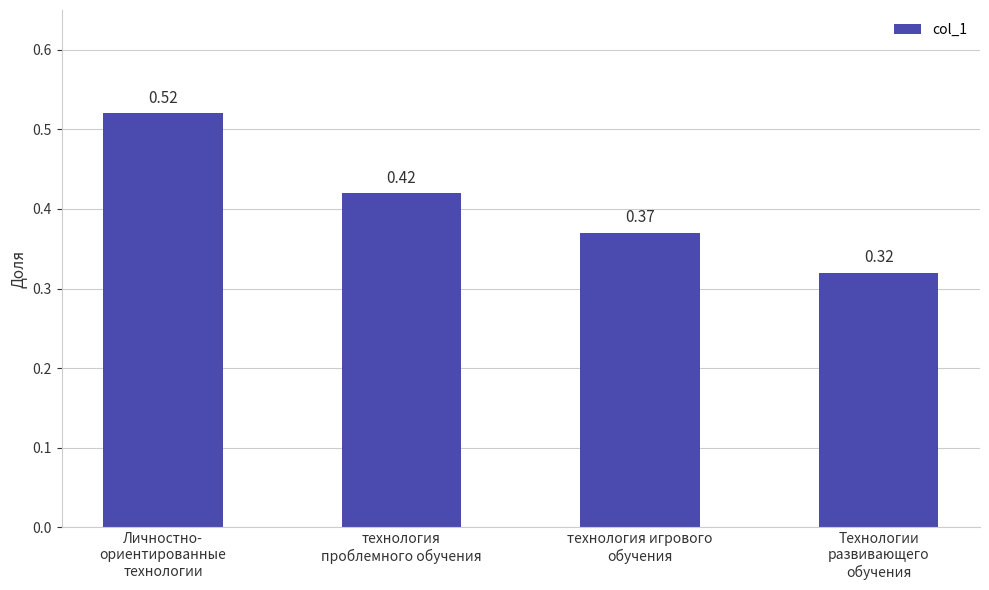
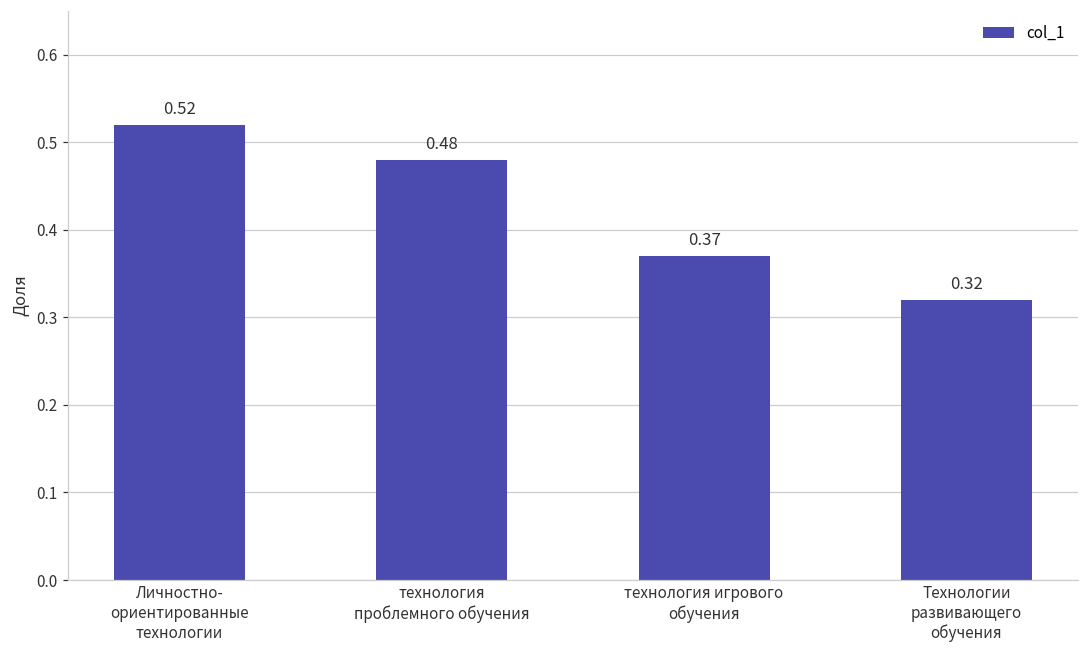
  {
    "Личностно- ориентированные технологии": 0.52,
-   "технология проблемного обучения": 0.42,
+   "технология проблемного обучения": 0.48,
    "технология игрового обучения": 0.37,
    "Технологии развивающего обучения": 0.32
  }
